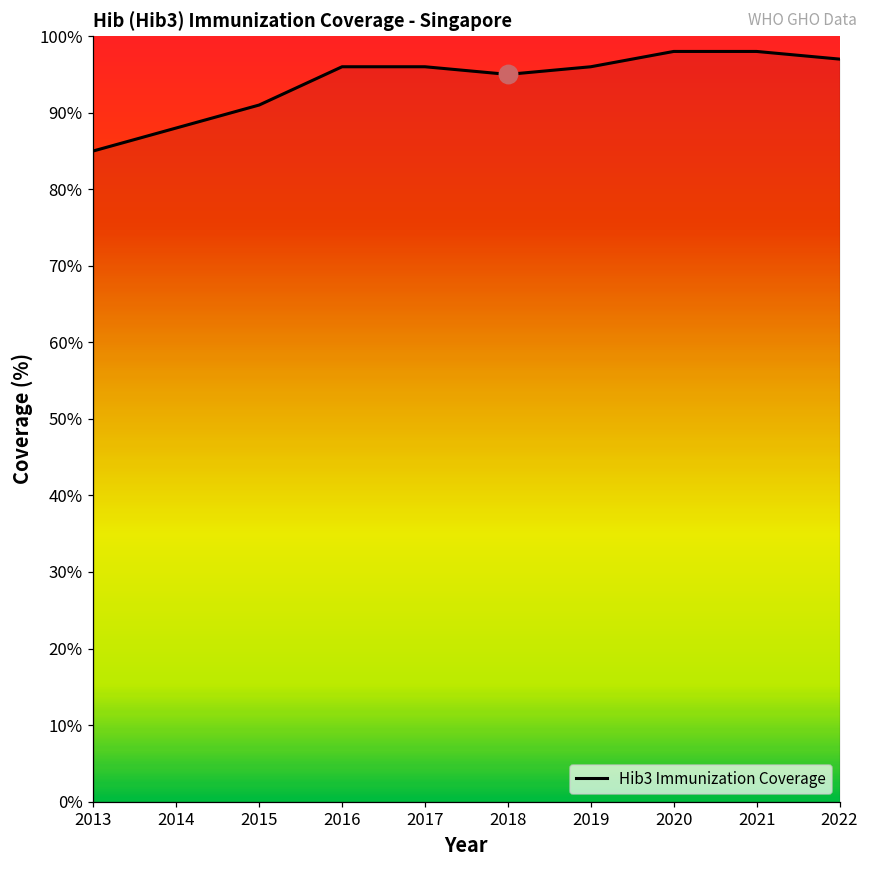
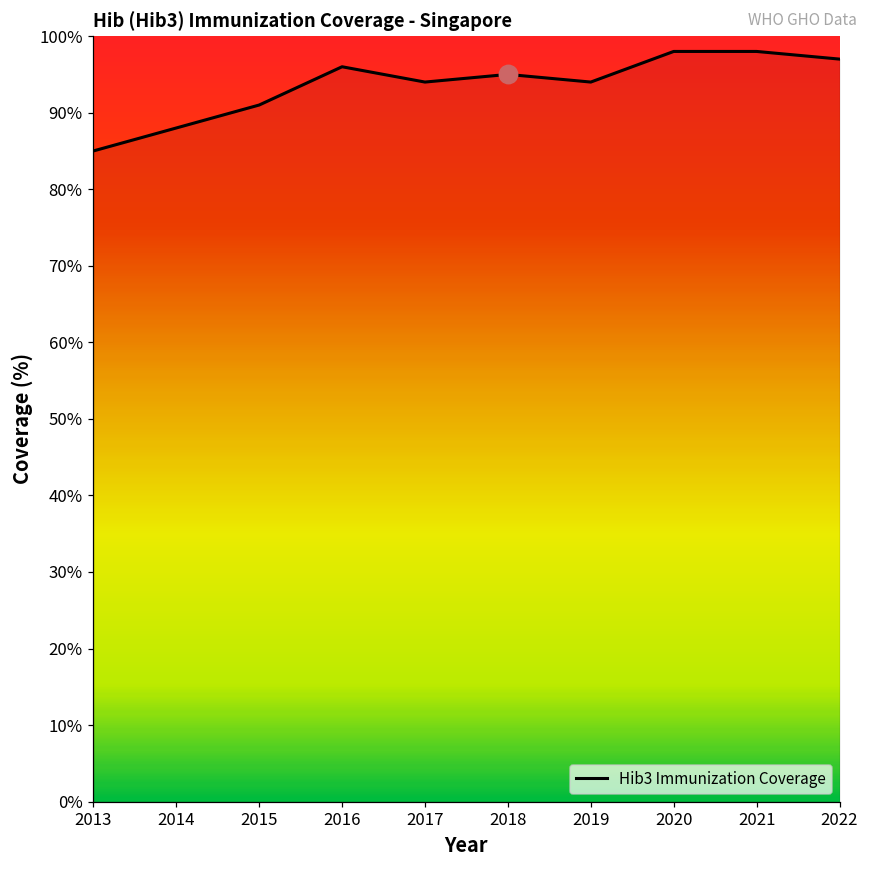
  {
    "Hib3 Immunization Coverage": {
      "2013": "85%",
      "2014": "88%",
      "2015": "91%",
      "2016": "96%",
-     "2017": "96%",
-     "2019": "96%",
+     "2017": "94%",
+     "2019": "94%",
      "2020": "98%",
      "2021": "98%",
      "2022": "97%"
    }
  }
